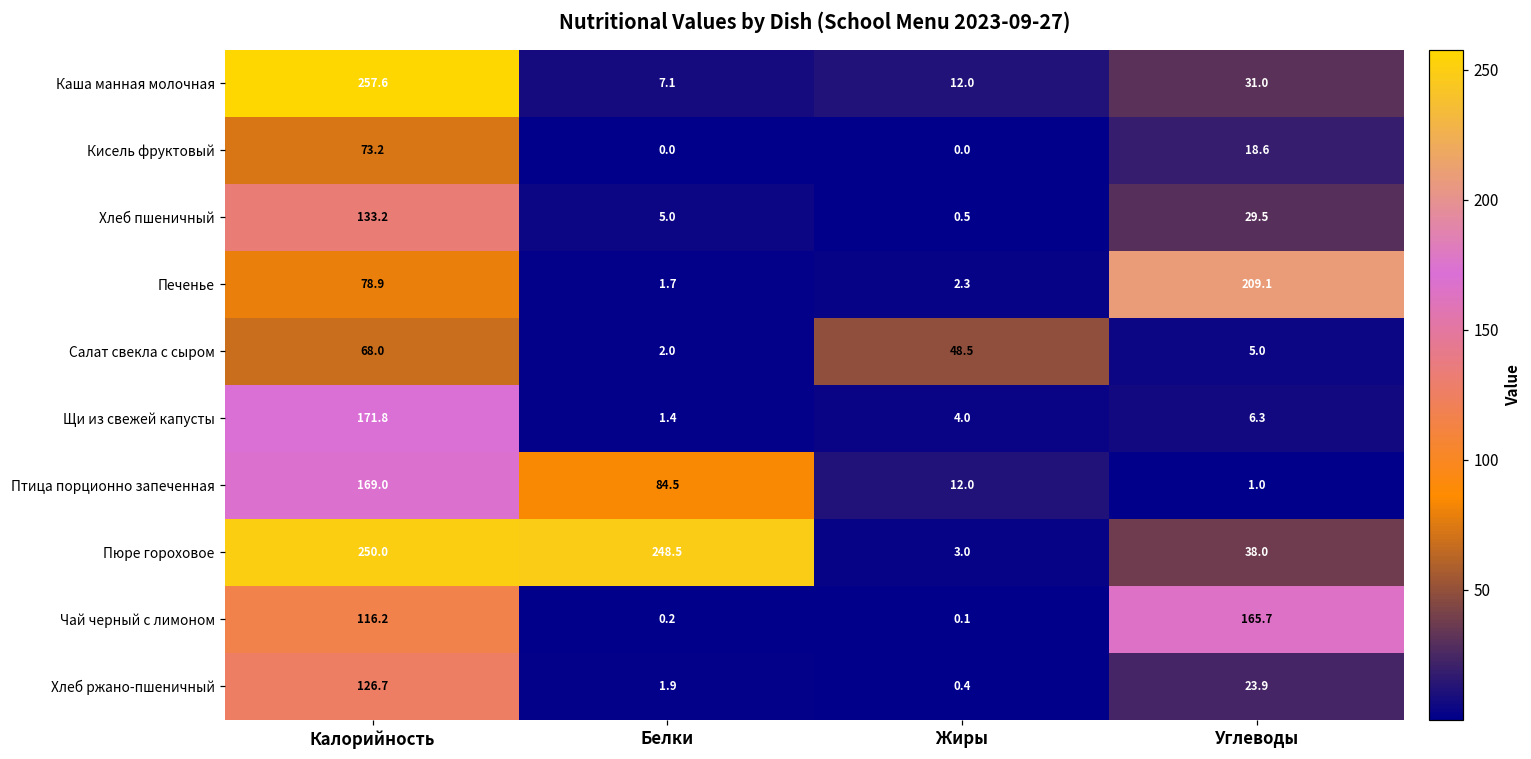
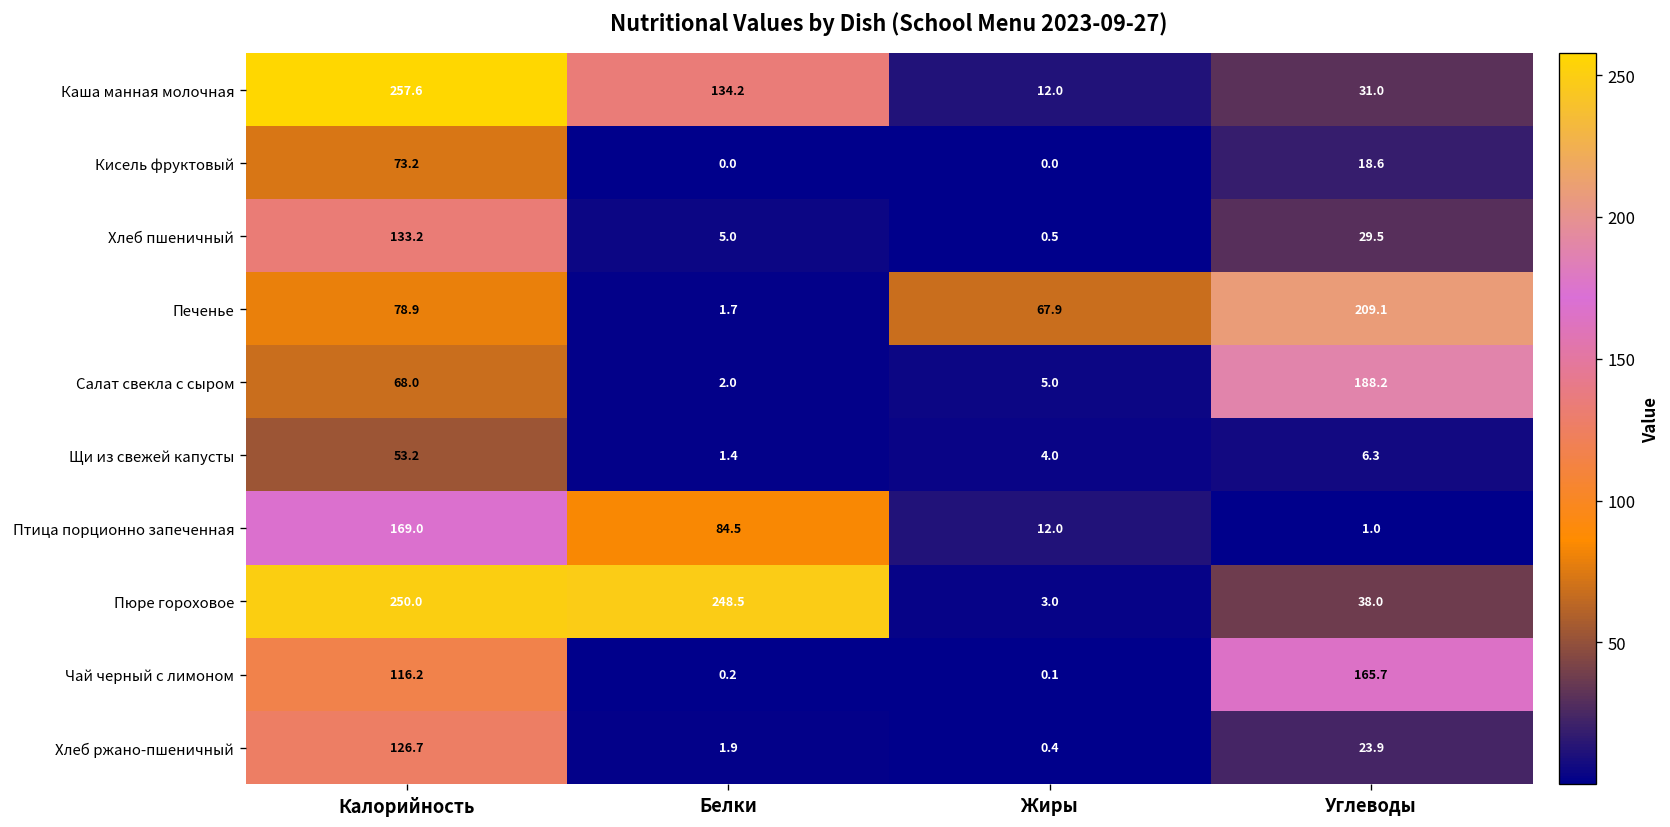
  {
    "Каша манная молочная": {
      "Калорийность": 257.6,
-     "Белки": 7.1,
+     "Белки": 134.2,
      "Жиры": 12.0,
      "Углеводы": 31.0
    },
    "Кисель фруктовый": {
      "Калорийность": 73.2,
      "Белки": 0.0,
      "Жиры": 0.0,
      "Углеводы": 18.6
    },
    "Хлеб пшеничный": {
      "Калорийность": 133.2,
      "Белки": 5.0,
      "Жиры": 0.5,
      "Углеводы": 29.5
    },
    "Печенье": {
      "Калорийность": 78.9,
      "Белки": 1.7,
-     "Жиры": 2.3,
+     "Жиры": 67.9,
      "Углеводы": 209.1
    },
    "Салат свекла с сыром": {
      "Калорийность": 68.0,
      "Белки": 2.0,
-     "Жиры": 48.5,
-     "Углеводы": 5.0
+     "Жиры": 5.0,
+     "Углеводы": 188.2
    },
    "Щи из свежей капусты": {
-     "Калорийность": 171.8,
+     "Калорийность": 53.2,
      "Белки": 1.4,
      "Жиры": 4.0,
      "Углеводы": 6.3
    },
    "Птица порционно запеченная": {
      "Калорийность": 169.0,
      "Белки": 84.5,
      "Жиры": 12.0,
      "Углеводы": 1.0
    },
    "Пюре гороховое": {
      "Калорийность": 250.0,
      "Белки": 248.5,
      "Жиры": 3.0,
      "Углеводы": 38.0
    },
    "Чай черный с лимоном": {
      "Калорийность": 116.2,
      "Белки": 0.2,
      "Жиры": 0.1,
      "Углеводы": 165.7
    },
    "Хлеб ржано-пшеничный": {
      "Калорийность": 126.7,
      "Белки": 1.9,
      "Жиры": 0.4,
      "Углеводы": 23.9
    }
  }
